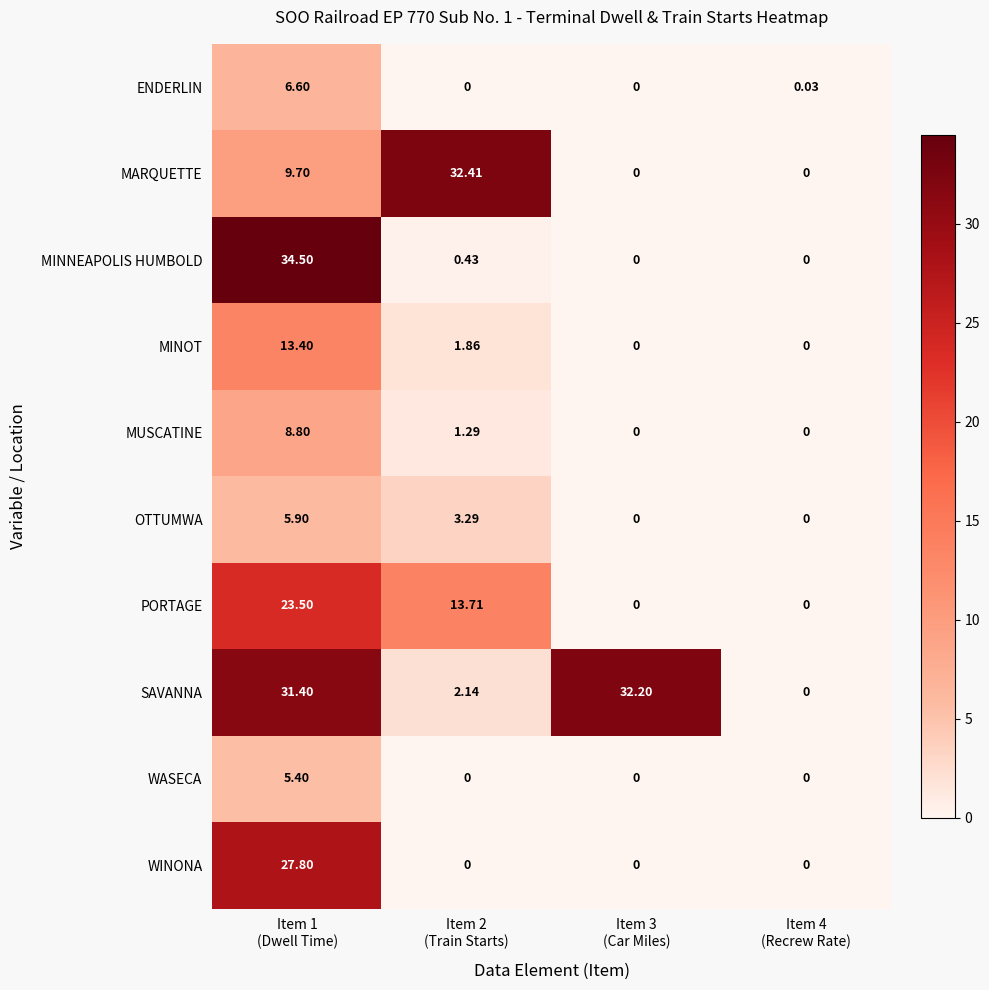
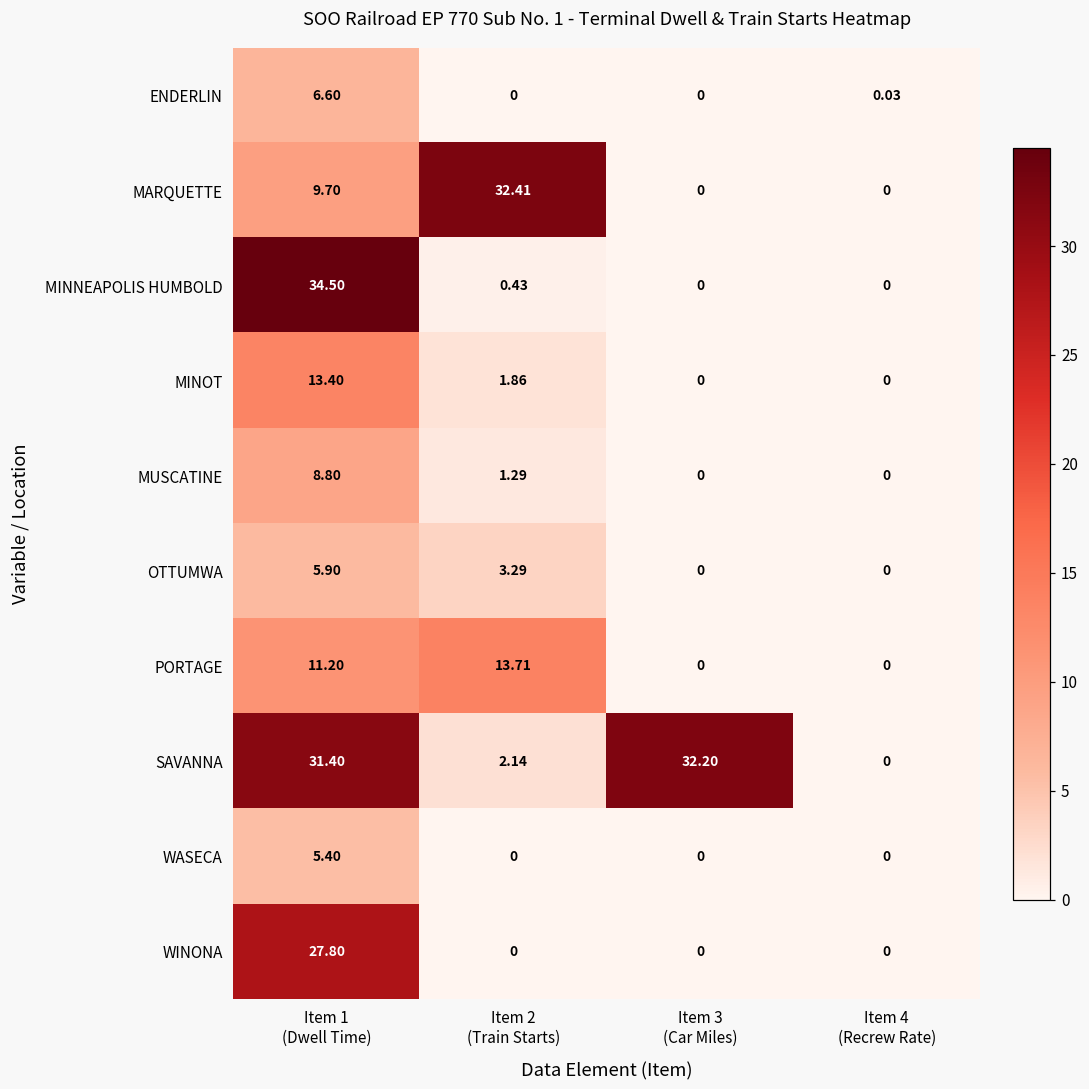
  {
    "ENDERLIN": {
      "Item 1 (Dwell Time)": 6.60,
      "Item 2 (Train Starts)": 0,
      "Item 3 (Car Miles)": 0,
      "Item 4 (Recrew Rate)": 0.03
    },
    "MARQUETTE": {
      "Item 1 (Dwell Time)": 9.70,
      "Item 2 (Train Starts)": 32.41,
      "Item 3 (Car Miles)": 0,
      "Item 4 (Recrew Rate)": 0
    },
    "MINNEAPOLIS HUMBOLD": {
      "Item 1 (Dwell Time)": 34.50,
      "Item 2 (Train Starts)": 0.43,
      "Item 3 (Car Miles)": 0,
      "Item 4 (Recrew Rate)": 0
    },
    "MINOT": {
      "Item 1 (Dwell Time)": 13.40,
      "Item 2 (Train Starts)": 1.86,
      "Item 3 (Car Miles)": 0,
      "Item 4 (Recrew Rate)": 0
    },
    "MUSCATINE": {
      "Item 1 (Dwell Time)": 8.80,
      "Item 2 (Train Starts)": 1.29,
      "Item 3 (Car Miles)": 0,
      "Item 4 (Recrew Rate)": 0
    },
    "OTTUMWA": {
      "Item 1 (Dwell Time)": 5.90,
      "Item 2 (Train Starts)": 3.29,
      "Item 3 (Car Miles)": 0,
      "Item 4 (Recrew Rate)": 0
    },
    "PORTAGE": {
-     "Item 1 (Dwell Time)": 23.50,
+     "Item 1 (Dwell Time)": 11.20,
      "Item 2 (Train Starts)": 13.71,
      "Item 3 (Car Miles)": 0,
      "Item 4 (Recrew Rate)": 0
    },
    "SAVANNA": {
      "Item 1 (Dwell Time)": 31.40,
      "Item 2 (Train Starts)": 2.14,
      "Item 3 (Car Miles)": 32.20,
      "Item 4 (Recrew Rate)": 0
    },
    "WASECA": {
      "Item 1 (Dwell Time)": 5.40,
      "Item 2 (Train Starts)": 0,
      "Item 3 (Car Miles)": 0,
      "Item 4 (Recrew Rate)": 0
    },
    "WINONA": {
      "Item 1 (Dwell Time)": 27.80,
      "Item 2 (Train Starts)": 0,
      "Item 3 (Car Miles)": 0,
      "Item 4 (Recrew Rate)": 0
    }
  }
